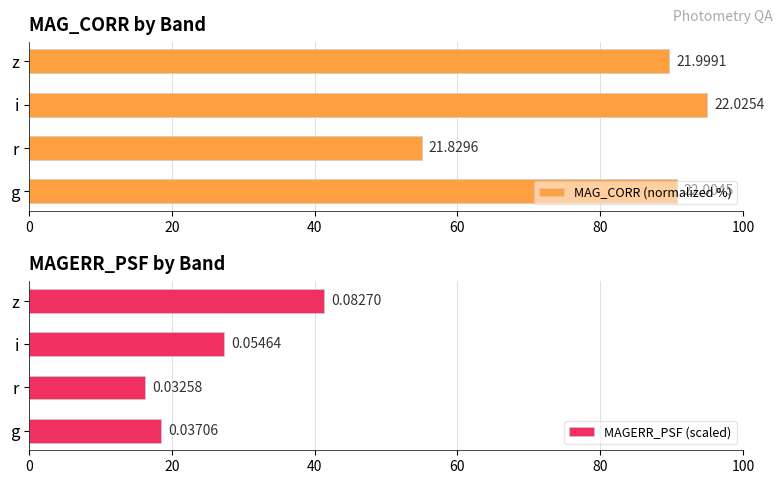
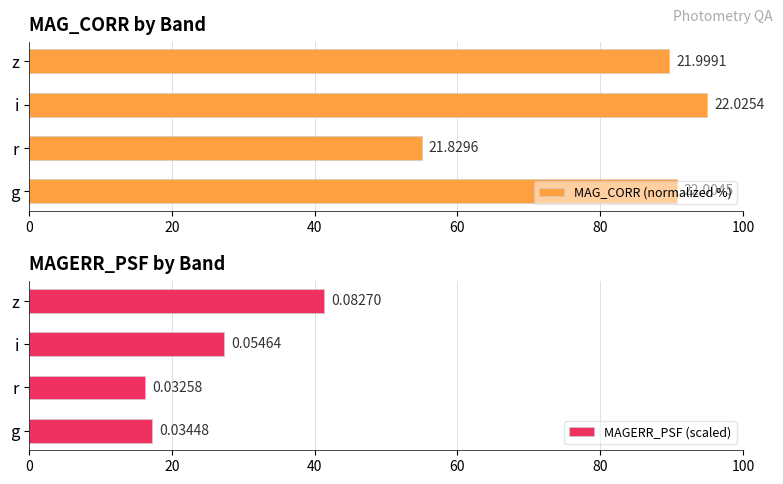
  {
    "MAGERR_PSF by Band": {
-     "g": 0.03706
+     "g": 0.03448
    }
  }
